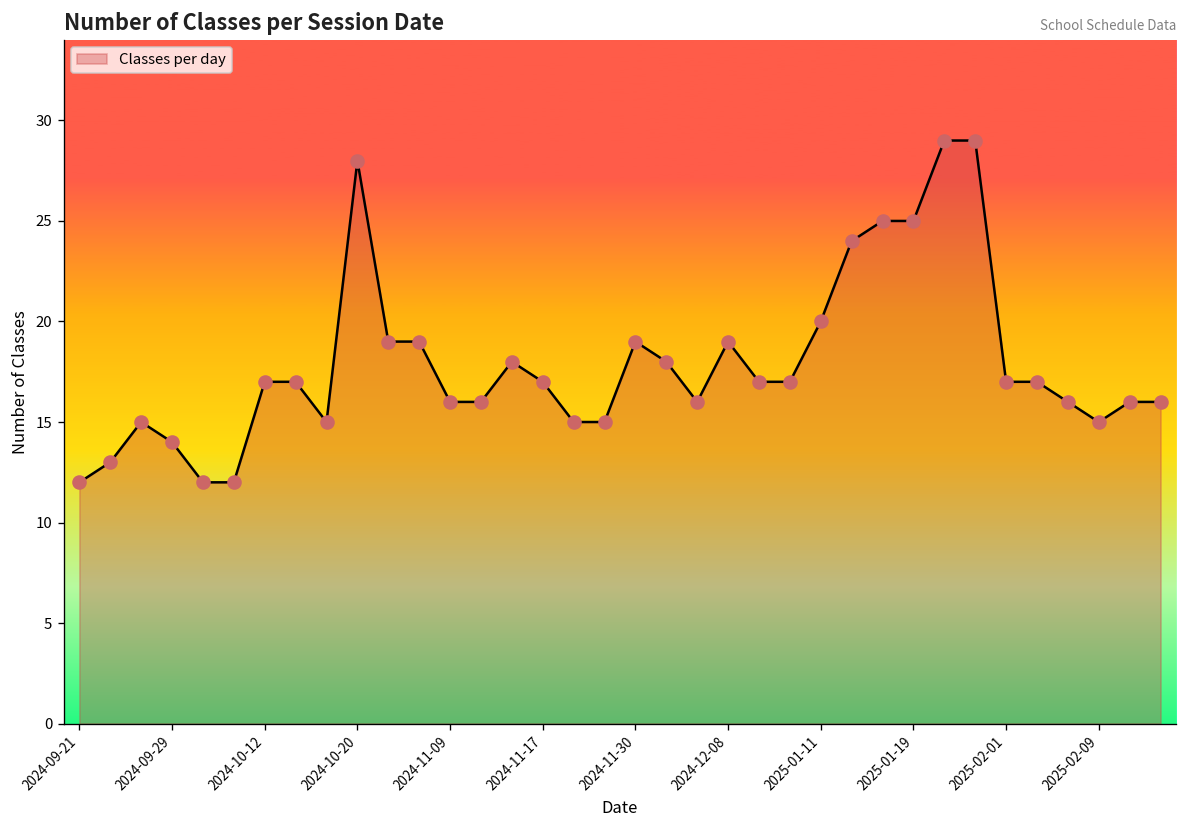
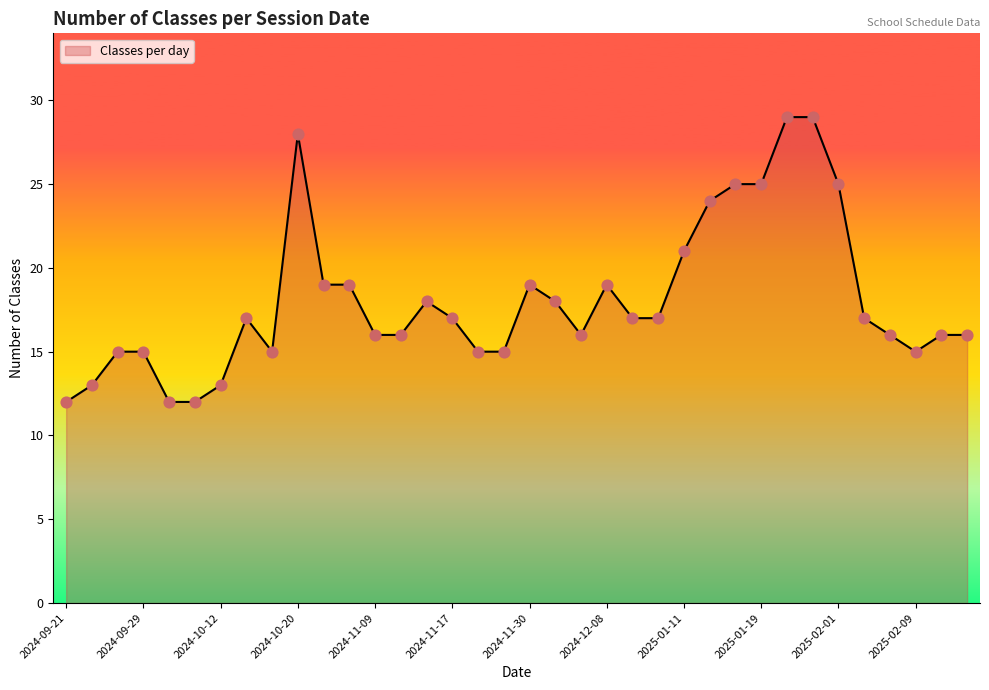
  {
    "2024-09-21": 12,
-   "2024-09-29": 14,
-   "2024-10-12": 17,
+   "2024-09-29": 15,
+   "2024-10-12": 13,
    "2024-10-20": 28,
    "2024-11-09": 16,
    "2024-11-17": 17,
    "2024-11-30": 19,
    "2024-12-08": 19,
-   "2025-01-11": 20,
+   "2025-01-11": 21,
    "2025-01-19": 25,
-   "2025-02-01": 17,
+   "2025-02-01": 25,
    "2025-02-09": 15
  }
